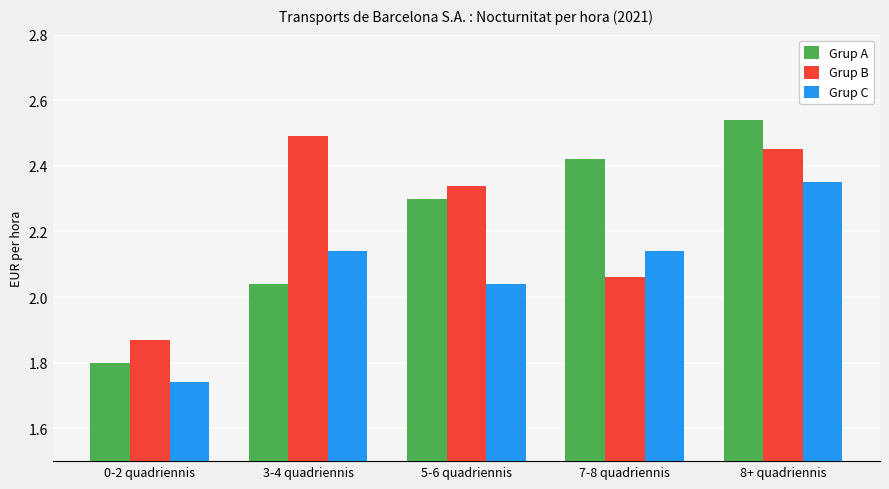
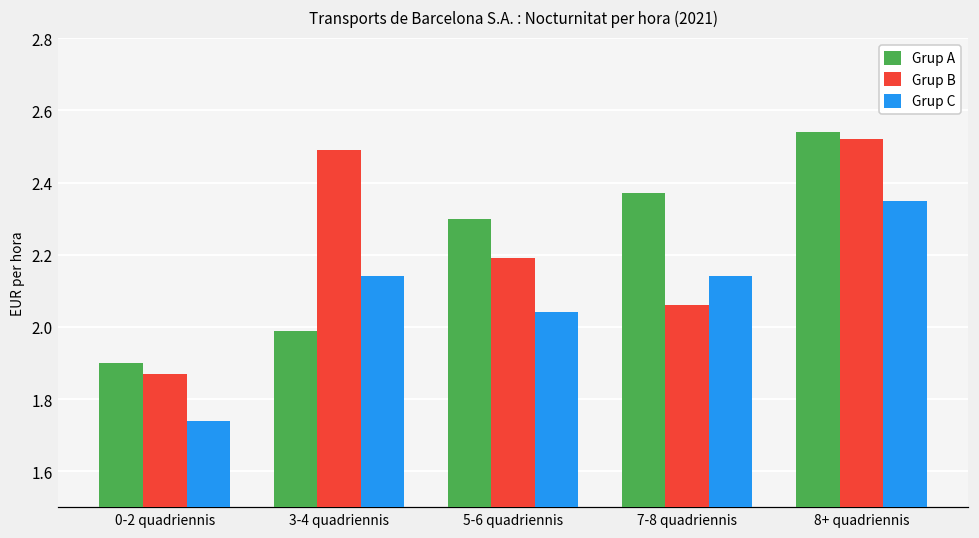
  {
    "Grup A": {
-     "0-2 quadriennis": 1.8,
-     "3-4 quadriennis": 2.04,
+     "0-2 quadriennis": 1.9,
+     "3-4 quadriennis": 1.99,
      "5-6 quadriennis": 2.30,
-     "7-8 quadriennis": 2.42,
+     "7-8 quadriennis": 2.37,
      "8+ quadriennis": 2.54
    },
    "Grup B": {
      "0-2 quadriennis": 1.87,
      "3-4 quadriennis": 2.49,
-     "5-6 quadriennis": 2.34,
+     "5-6 quadriennis": 2.19,
      "7-8 quadriennis": 2.06,
-     "8+ quadriennis": 2.45
+     "8+ quadriennis": 2.52
    },
    "Grup C": {
      "0-2 quadriennis": 1.74,
      "3-4 quadriennis": 2.14,
      "5-6 quadriennis": 2.04,
      "7-8 quadriennis": 2.14,
      "8+ quadriennis": 2.35
    }
  }
